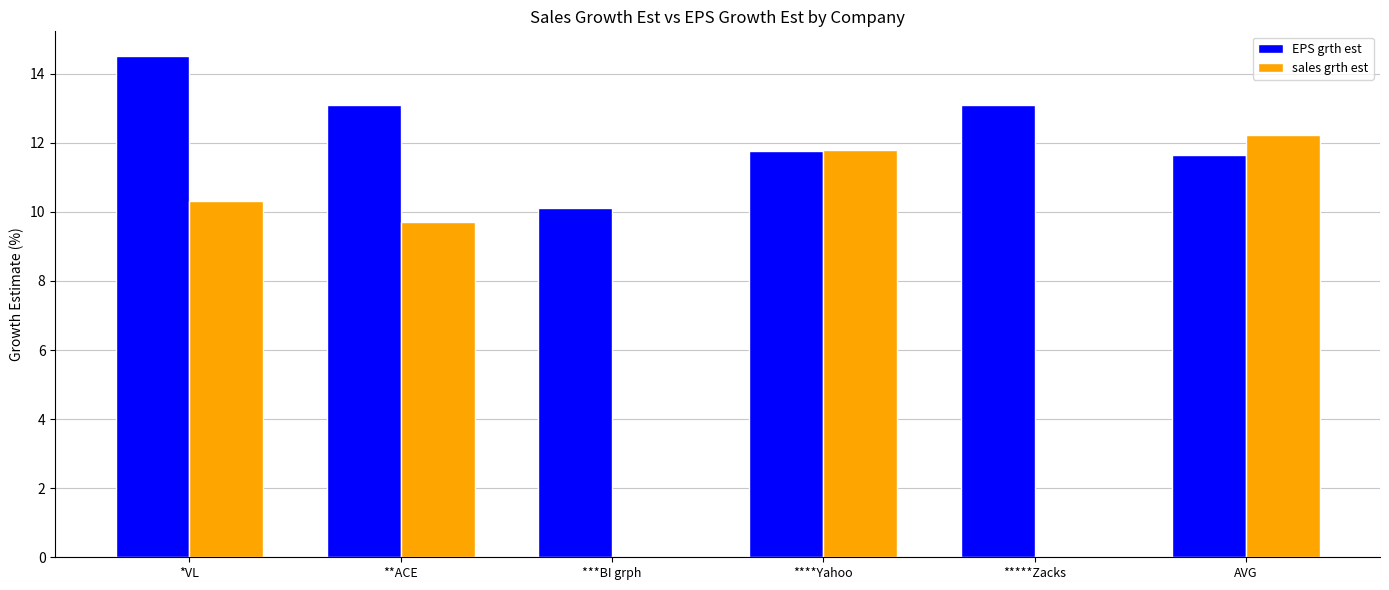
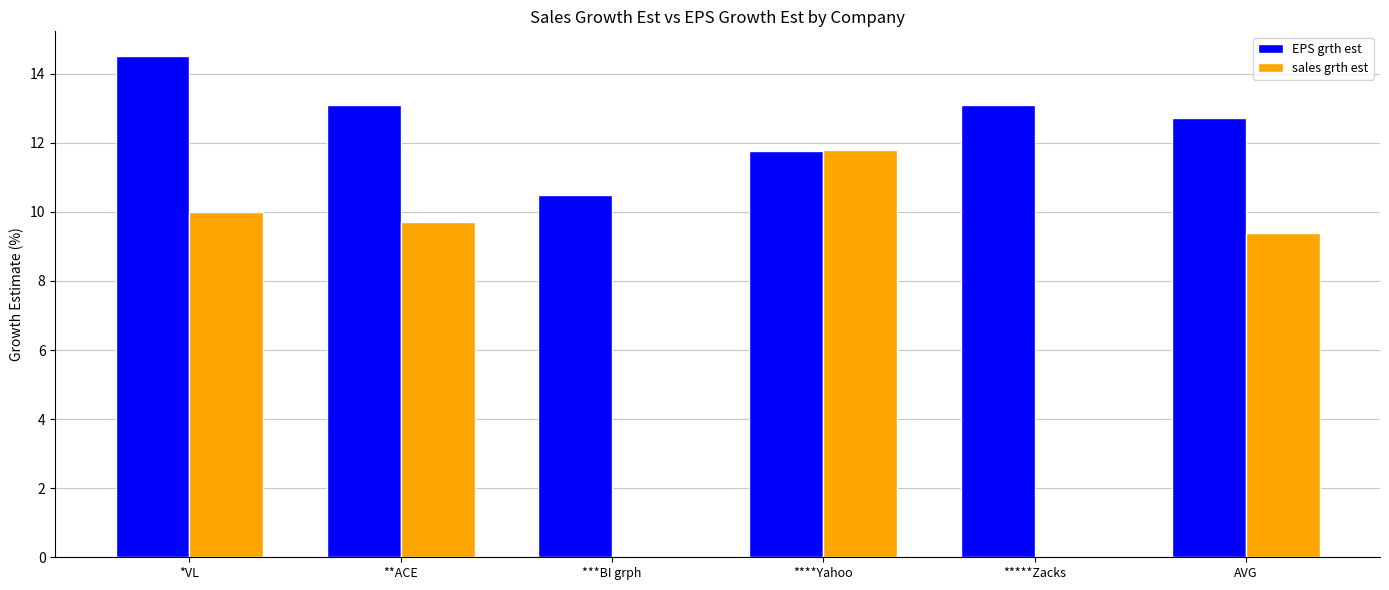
  {
    "EPS grth est": {
      "*VL": 14.5,
      "**ACE": 13.1,
-     "***BI grph": 10.1,
+     "***BI grph": 10.5,
      "****Yahoo": 11.8,
      "*****Zacks": 13.1,
-     "AVG": 11.6
+     "AVG": 12.7
    },
    "sales grth est": {
-     "*VL": 10.3,
+     "*VL": 10.0,
      "**ACE": 9.7,
      "***BI grph": 0.0,
      "****Yahoo": 11.8,
      "*****Zacks": 0.0,
-     "AVG": 12.2
+     "AVG": 9.4
    }
  }
